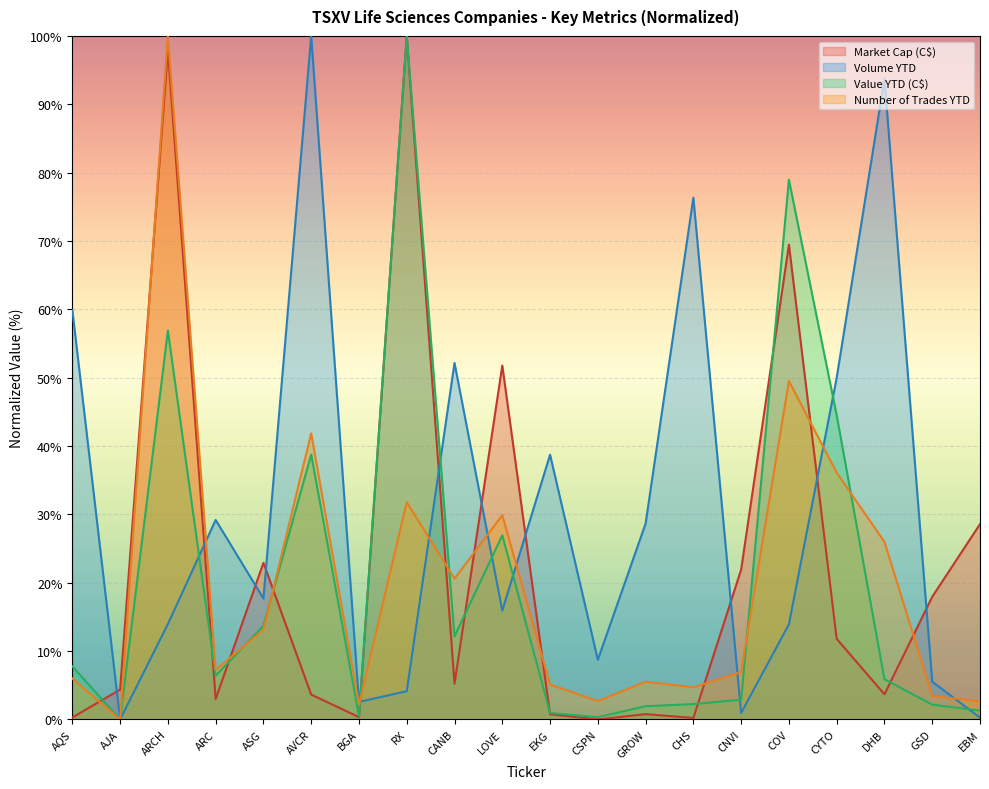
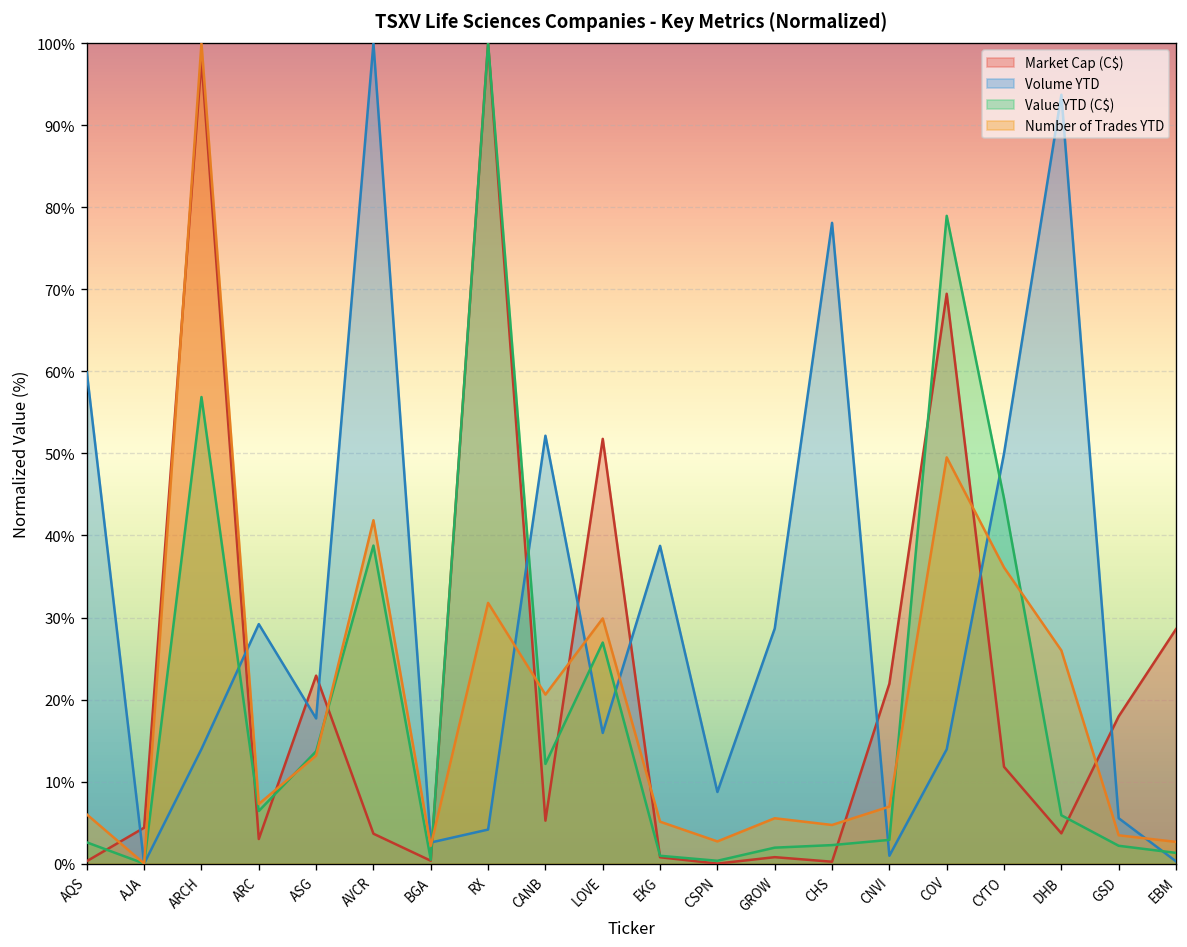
  {
    "Volume YTD": {
      "AQS": "60%",
      "ARCH": "14%",
      "ARC": "29%",
      "ASG": "18%",
      "AVCR": "100%",
      "BGA": "3%",
      "RX": "4%",
      "CANB": "52%",
      "LOVE": "16%",
      "EKG": "39%",
      "CSPN": "9%",
      "GROW": "29%",
-     "CHS": "76%",
+     "CHS": "78%",
      "CNVI": "1%",
      "COV": "14%",
      "CYTO": "50%",
      "GSD": "6%",
      "EBM": "0%"
    },
    "Value YTD (C$)": {
-     "AQS": "8%",
+     "AQS": "3%",
      "ARCH": "57%",
      "ARC": "6%",
      "ASG": "14%",
      "AVCR": "39%",
      "CANB": "12%",
      "LOVE": "27%",
      "GROW": "2%",
      "CHS": "2%",
      "CNVI": "3%",
      "COV": "79%",
      "CYTO": "45%",
      "DHB": "6%",
      "GSD": "2%",
      "EBM": "1%"
    }
  }
